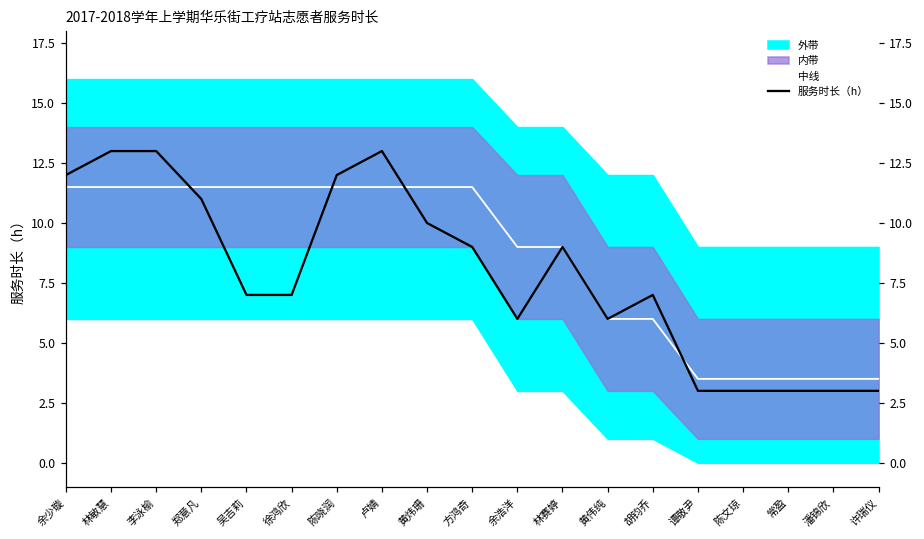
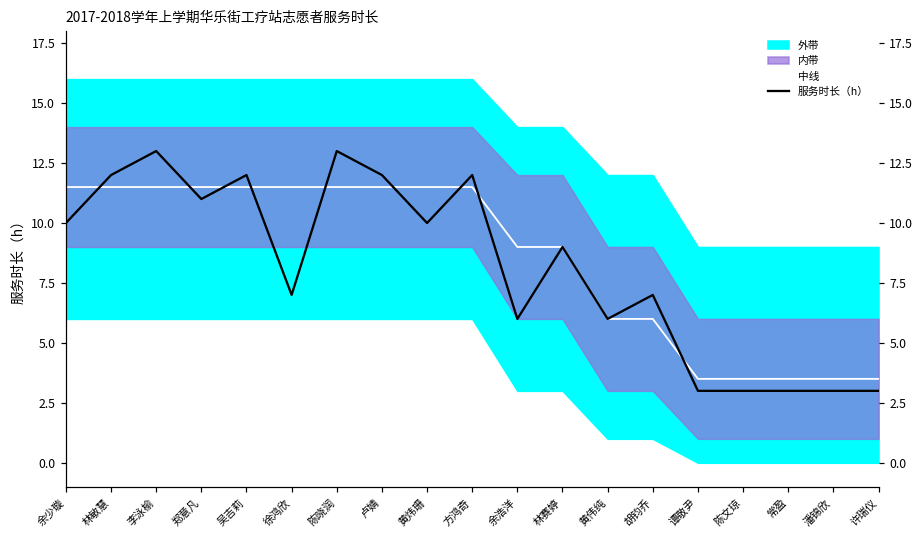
  {
    "中线": {
      "余少璇": 11.5,
      "林敏慧": 11.5,
      "李泳榆": 11.5,
      "郑意凡": 11.5,
      "吴吉莉": 11.5,
      "徐鸿欣": 11.5,
      "陈晓润": 11.5,
      "卢婧": 11.5,
      "黄炜珊": 11.5,
      "方鸿奇": 11.5,
      "余浩洋": 9,
      "胡钧乔": 6,
      "谭敬尹": 3.5,
      "陈文琼": 3.5,
      "常盈": 3.5,
      "潘锦欣": 3.5,
      "许瑞仪": 3.5
    },
    "服务时长（h）": {
-     "余少璇": 12,
-     "林敏慧": 13,
+     "余少璇": 10,
+     "林敏慧": 12,
      "李泳榆": 13,
      "郑意凡": 11,
-     "吴吉莉": 7,
+     "吴吉莉": 12,
      "徐鸿欣": 7,
-     "陈晓润": 12,
-     "卢婧": 13,
+     "陈晓润": 13,
+     "卢婧": 12,
      "黄炜珊": 10,
-     "方鸿奇": 9,
+     "方鸿奇": 12,
      "余浩洋": 6,
      "胡钧乔": 7,
      "谭敬尹": 3,
      "陈文琼": 3,
      "常盈": 3,
      "潘锦欣": 3,
      "许瑞仪": 3
    }
  }
